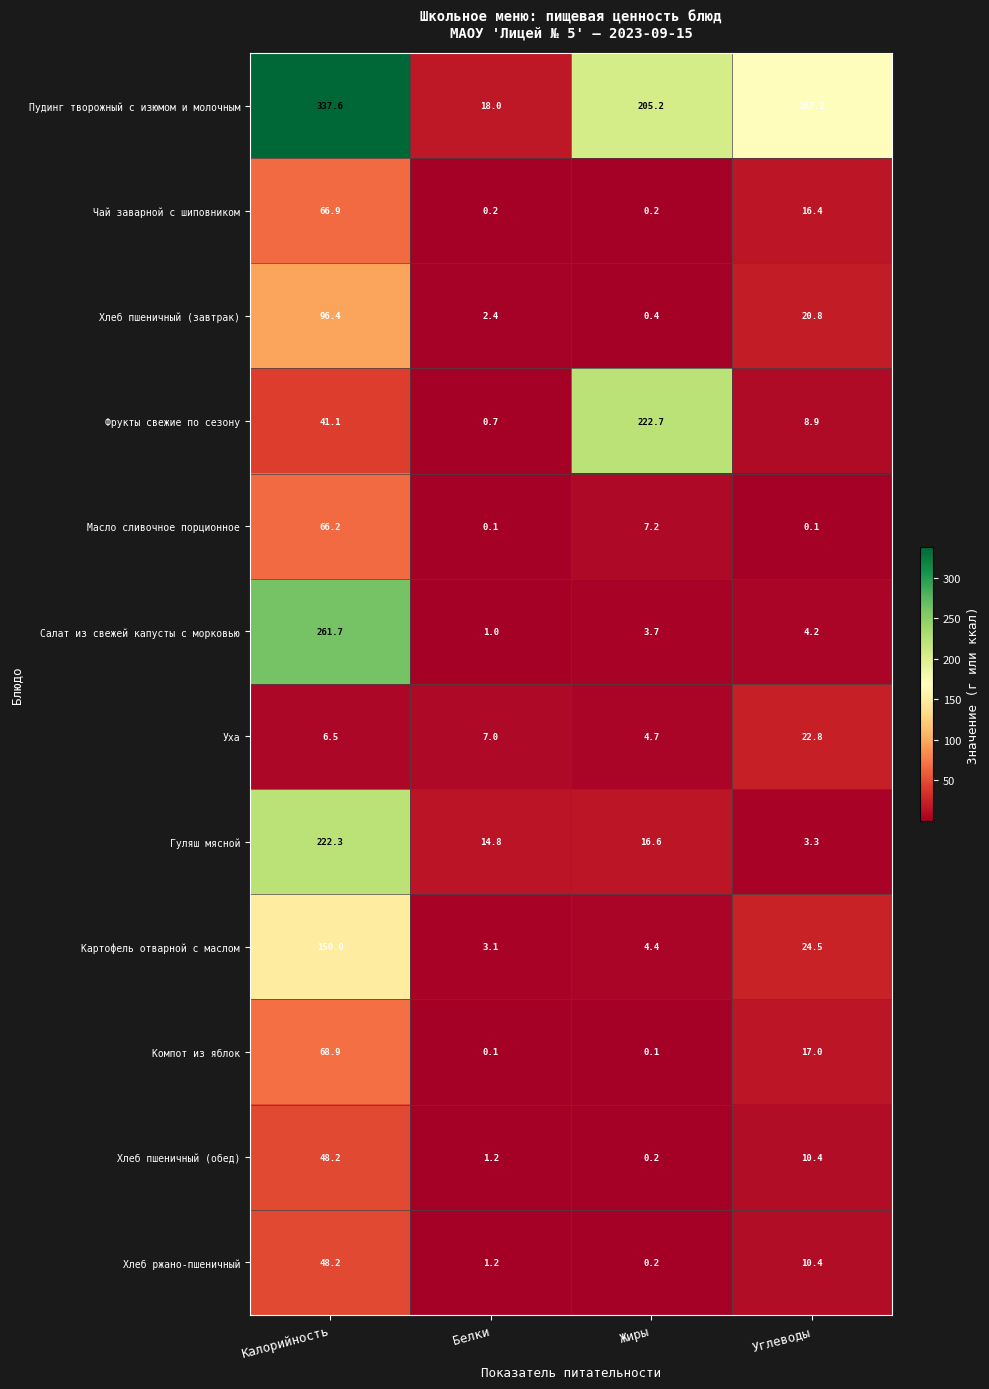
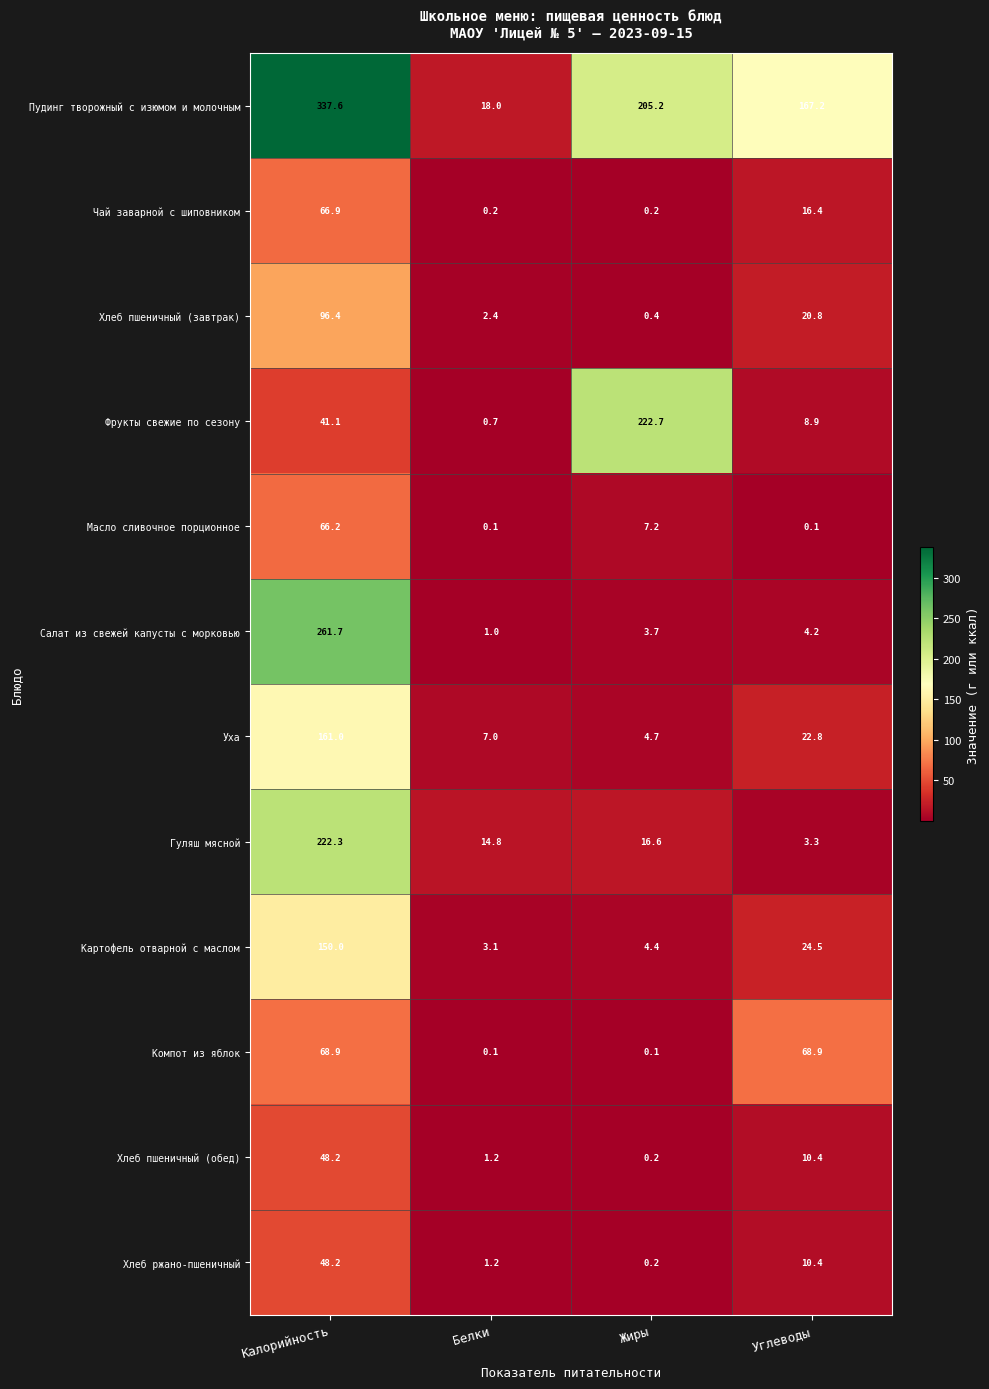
  {
    "Пудинг творожный с изюмом и молочным": {
      "Калорийность": 337.6,
      "Белки": 18.0,
      "Жиры": 205.2,
      "Углеводы": 167.2
    },
    "Чай заварной с шиповником": {
      "Калорийность": 66.9,
      "Белки": 0.2,
      "Жиры": 0.2,
      "Углеводы": 16.4
    },
    "Хлеб пшеничный (завтрак)": {
      "Калорийность": 96.4,
      "Белки": 2.4,
      "Жиры": 0.4,
      "Углеводы": 20.8
    },
    "Фрукты свежие по сезону": {
      "Калорийность": 41.1,
      "Белки": 0.7,
      "Жиры": 222.7,
      "Углеводы": 8.9
    },
    "Масло сливочное порционное": {
      "Калорийность": 66.2,
      "Белки": 0.1,
      "Жиры": 7.2,
      "Углеводы": 0.1
    },
    "Салат из свежей капусты с морковью": {
      "Калорийность": 261.7,
      "Белки": 1.0,
      "Жиры": 3.7,
      "Углеводы": 4.2
    },
    "Уха": {
-     "Калорийность": 6.5,
+     "Калорийность": 161.0,
      "Белки": 7.0,
      "Жиры": 4.7,
      "Углеводы": 22.8
    },
    "Гуляш мясной": {
      "Калорийность": 222.3,
      "Белки": 14.8,
      "Жиры": 16.6,
      "Углеводы": 3.3
    },
    "Картофель отварной с маслом": {
      "Калорийность": 150.0,
      "Белки": 3.1,
      "Жиры": 4.4,
      "Углеводы": 24.5
    },
    "Компот из яблок": {
      "Калорийность": 68.9,
      "Белки": 0.1,
      "Жиры": 0.1,
-     "Углеводы": 17.0
+     "Углеводы": 68.9
    },
    "Хлеб пшеничный (обед)": {
      "Калорийность": 48.2,
      "Белки": 1.2,
      "Жиры": 0.2,
      "Углеводы": 10.4
    },
    "Хлеб ржано-пшеничный": {
      "Калорийность": 48.2,
      "Белки": 1.2,
      "Жиры": 0.2,
      "Углеводы": 10.4
    }
  }
